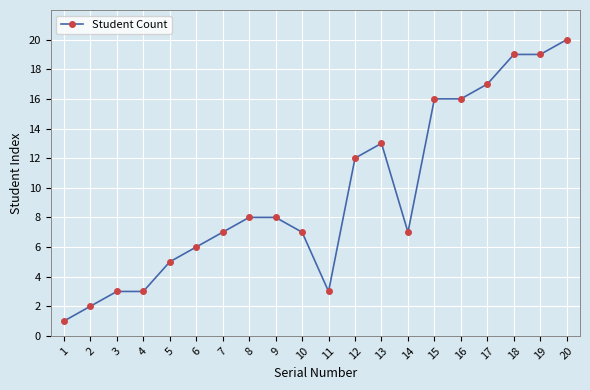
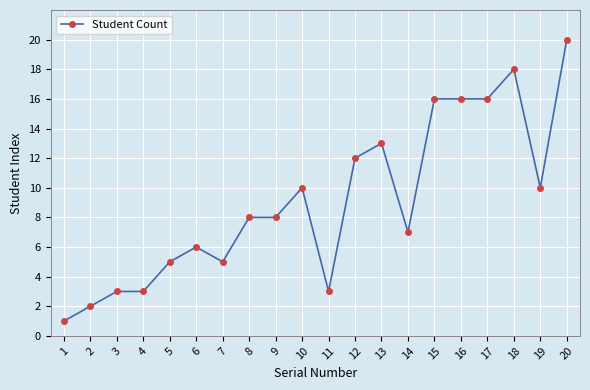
  {
    "1": 1,
    "2": 2,
    "3": 3,
    "4": 3,
    "5": 5,
    "6": 6,
-   "7": 7,
+   "7": 5,
    "8": 8,
    "9": 8,
-   "10": 7,
+   "10": 10,
    "11": 3,
    "12": 12,
    "13": 13,
    "14": 7,
    "15": 16,
    "16": 16,
-   "17": 17,
-   "18": 19,
-   "19": 19,
+   "17": 16,
+   "18": 18,
+   "19": 10,
    "20": 20
  }
